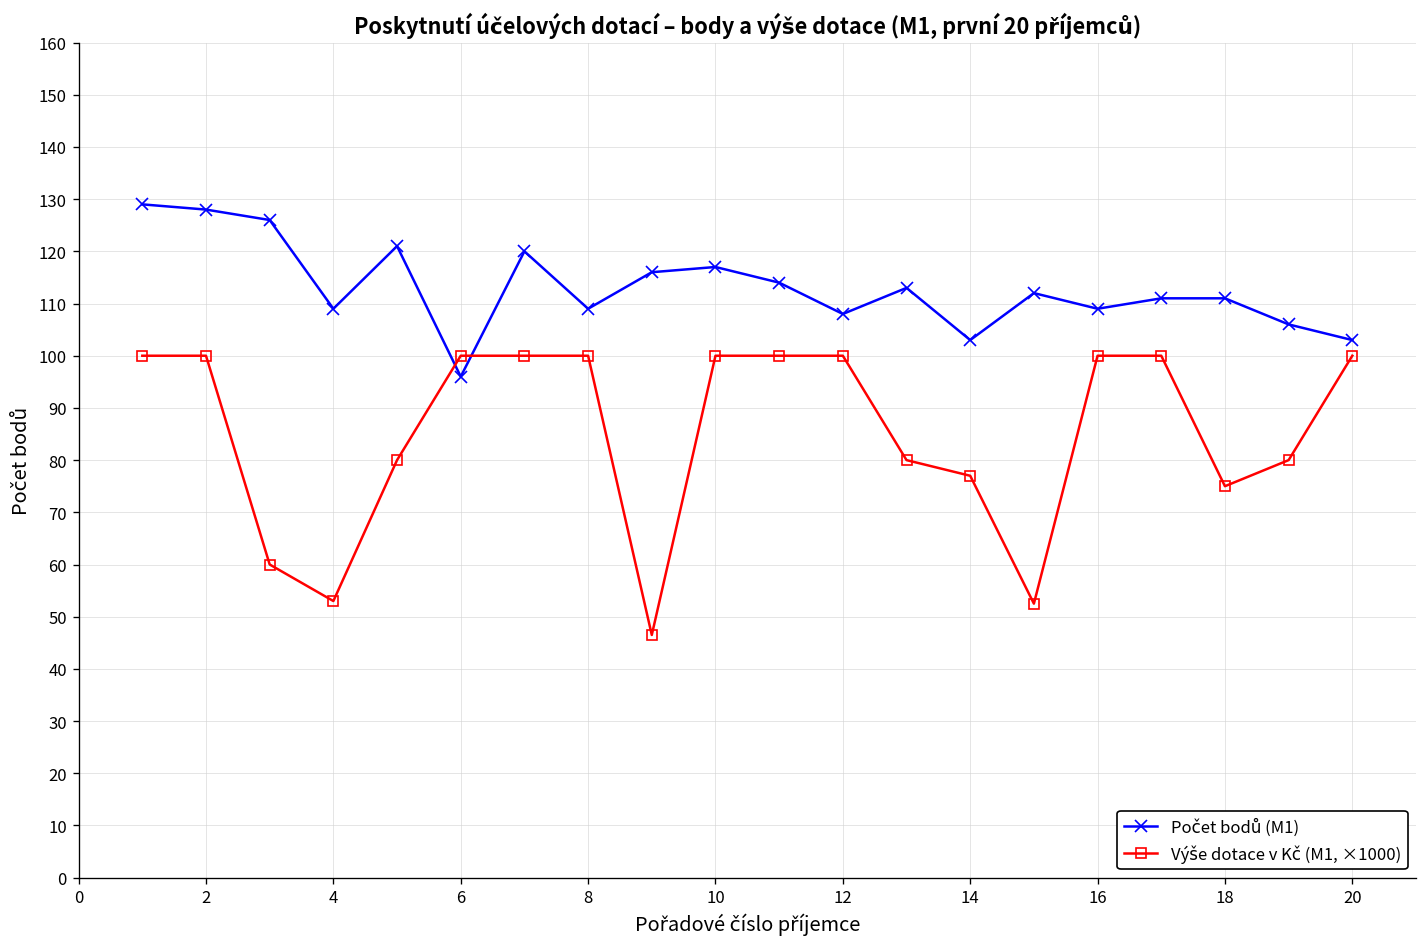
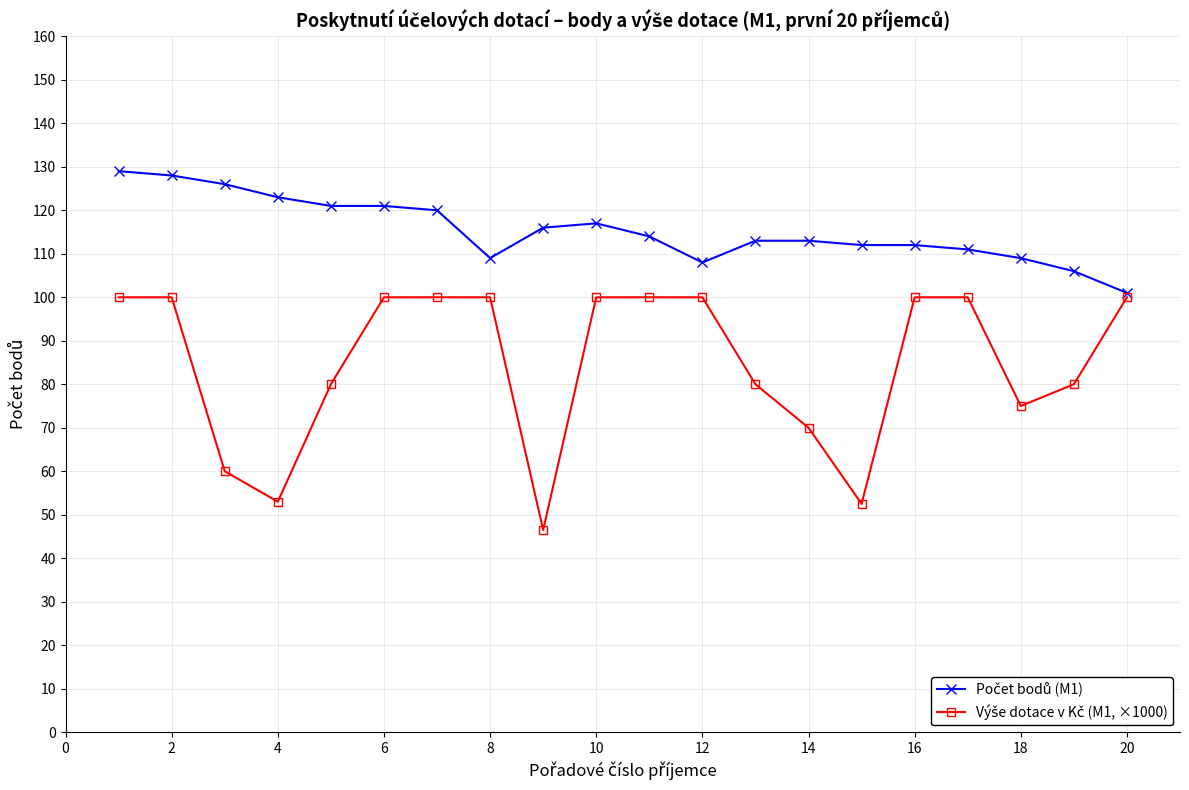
  {
    "Počet bodů (M1)": {
      "2": 128,
-     "4": 109,
-     "6": 96,
+     "4": 123,
+     "6": 121,
      "8": 109,
      "10": 117,
      "12": 108,
-     "14": 103,
-     "16": 109,
-     "18": 111,
-     "20": 103
+     "14": 113,
+     "16": 112,
+     "18": 109,
+     "20": 101
    },
    "Výše dotace v Kč (M1, ×1000)": {
      "2": 100,
      "4": 53,
      "6": 100,
      "8": 100,
      "10": 100,
      "12": 100,
-     "14": 77,
+     "14": 70,
      "16": 100,
      "18": 75,
      "20": 100
    }
  }
